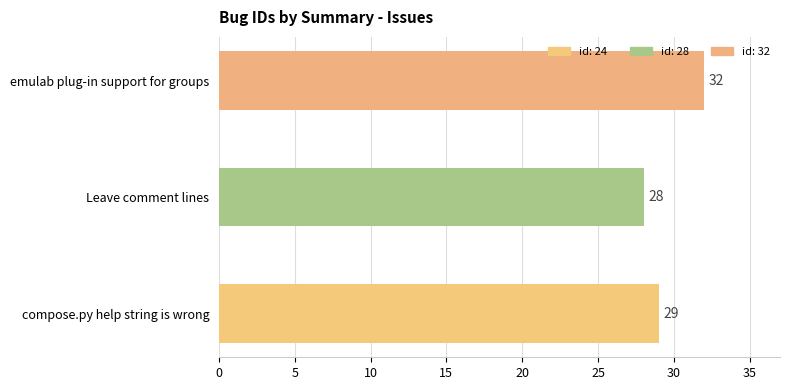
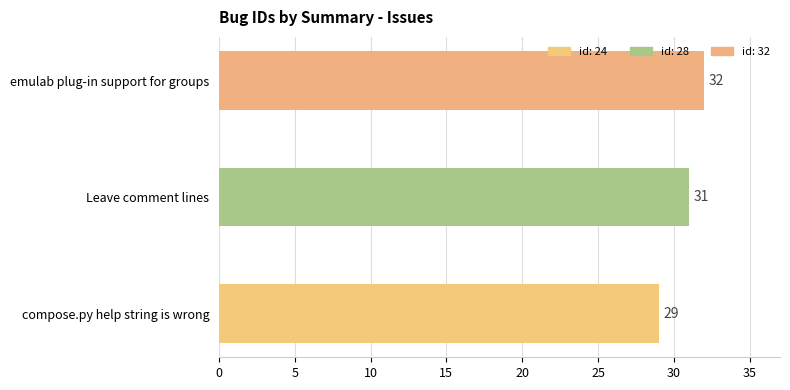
  {
    "emulab plug-in support for groups": 32,
-   "Leave comment lines": 28,
+   "Leave comment lines": 31,
    "compose.py help string is wrong": 29
  }
